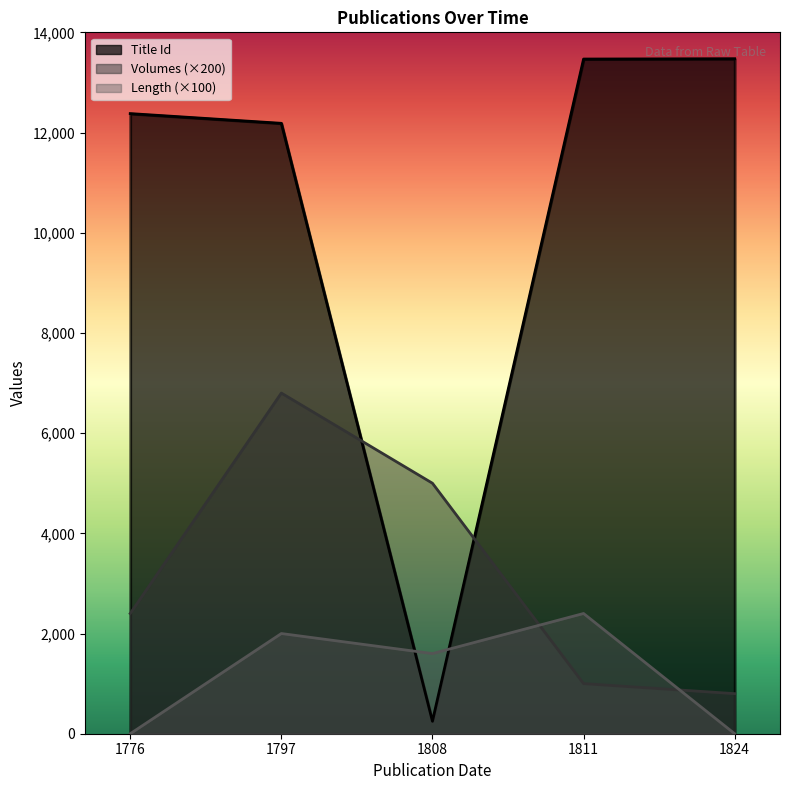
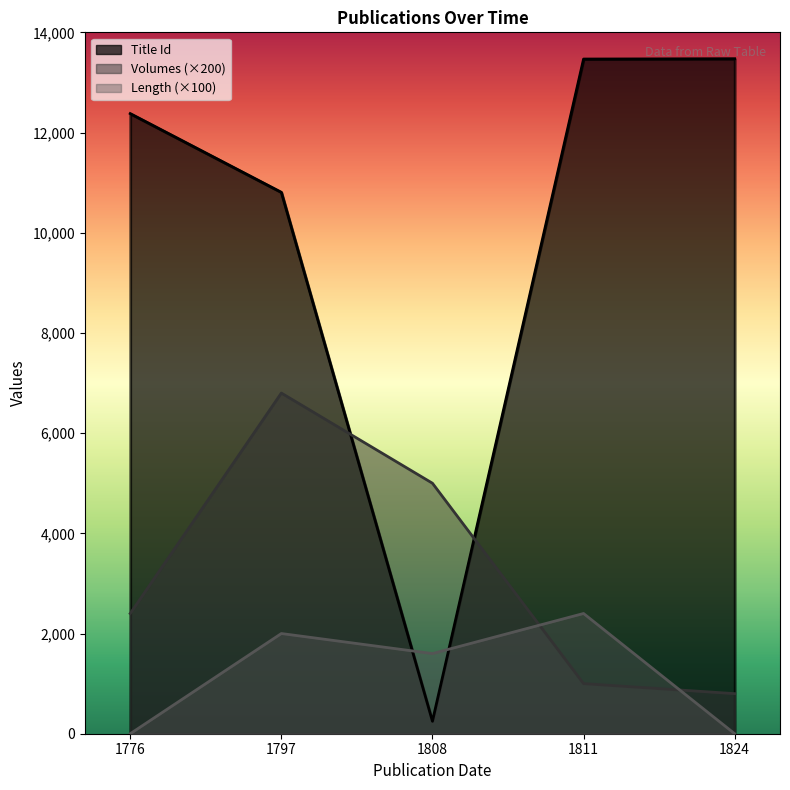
  {
    "Title Id": {
      "1776": "12,400",
-     "1797": "12,200",
+     "1797": "10,800",
      "1808": "200",
      "1811": "13,500",
      "1824": "13,500"
    }
  }
